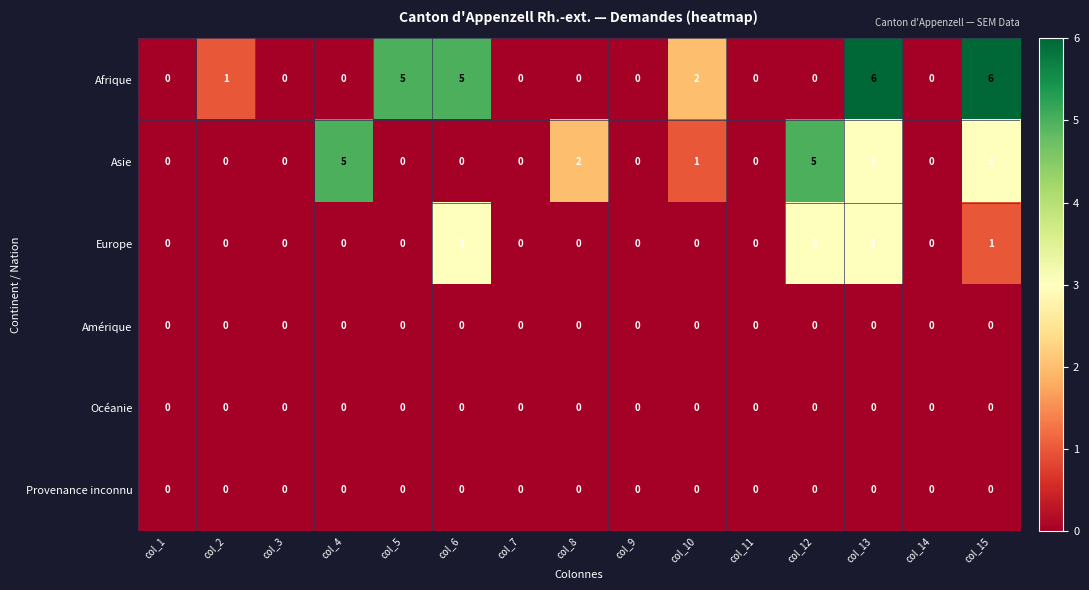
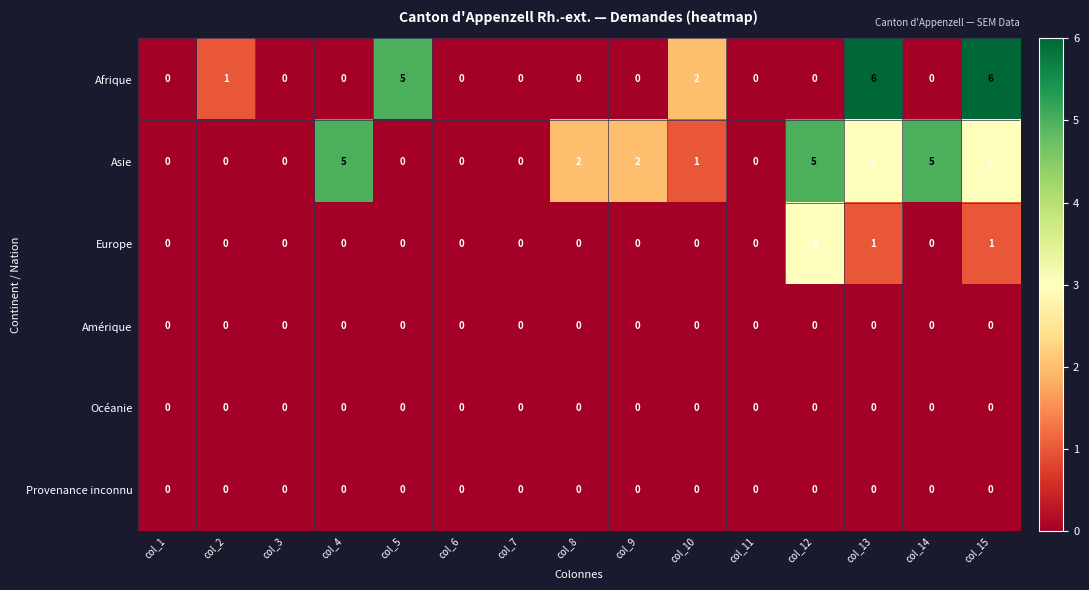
  {
    "Afrique": {
      "col_1": 0,
      "col_2": 1,
      "col_3": 0,
      "col_4": 0,
      "col_5": 5,
-     "col_6": 5,
+     "col_6": 0,
      "col_7": 0,
      "col_8": 0,
      "col_9": 0,
      "col_10": 2,
      "col_11": 0,
      "col_12": 0,
      "col_13": 6,
      "col_14": 0,
      "col_15": 6
    },
    "Asie": {
      "col_1": 0,
      "col_2": 0,
      "col_3": 0,
      "col_4": 5,
      "col_5": 0,
      "col_6": 0,
      "col_7": 0,
      "col_8": 2,
-     "col_9": 0,
+     "col_9": 2,
      "col_10": 1,
      "col_11": 0,
      "col_12": 5,
      "col_13": 3,
-     "col_14": 0,
+     "col_14": 5,
      "col_15": 3
    },
    "Europe": {
      "col_1": 0,
      "col_2": 0,
      "col_3": 0,
      "col_4": 0,
      "col_5": 0,
-     "col_6": 3,
+     "col_6": 0,
      "col_7": 0,
      "col_8": 0,
      "col_9": 0,
      "col_10": 0,
      "col_11": 0,
      "col_12": 3,
-     "col_13": 3,
+     "col_13": 1,
      "col_14": 0,
      "col_15": 1
    },
    "Amérique": {
      "col_1": 0,
      "col_2": 0,
      "col_3": 0,
      "col_4": 0,
      "col_5": 0,
      "col_6": 0,
      "col_7": 0,
      "col_8": 0,
      "col_9": 0,
      "col_10": 0,
      "col_11": 0,
      "col_12": 0,
      "col_13": 0,
      "col_14": 0,
      "col_15": 0
    },
    "Océanie": {
      "col_1": 0,
      "col_2": 0,
      "col_3": 0,
      "col_4": 0,
      "col_5": 0,
      "col_6": 0,
      "col_7": 0,
      "col_8": 0,
      "col_9": 0,
      "col_10": 0,
      "col_11": 0,
      "col_12": 0,
      "col_13": 0,
      "col_14": 0,
      "col_15": 0
    },
    "Provenance inconnu": {
      "col_1": 0,
      "col_2": 0,
      "col_3": 0,
      "col_4": 0,
      "col_5": 0,
      "col_6": 0,
      "col_7": 0,
      "col_8": 0,
      "col_9": 0,
      "col_10": 0,
      "col_11": 0,
      "col_12": 0,
      "col_13": 0,
      "col_14": 0,
      "col_15": 0
    }
  }
